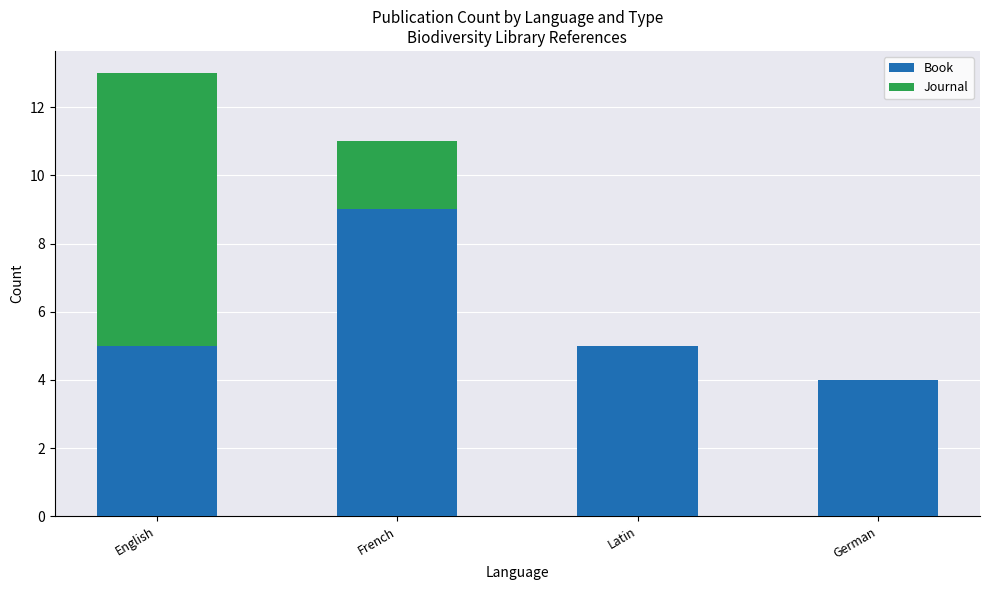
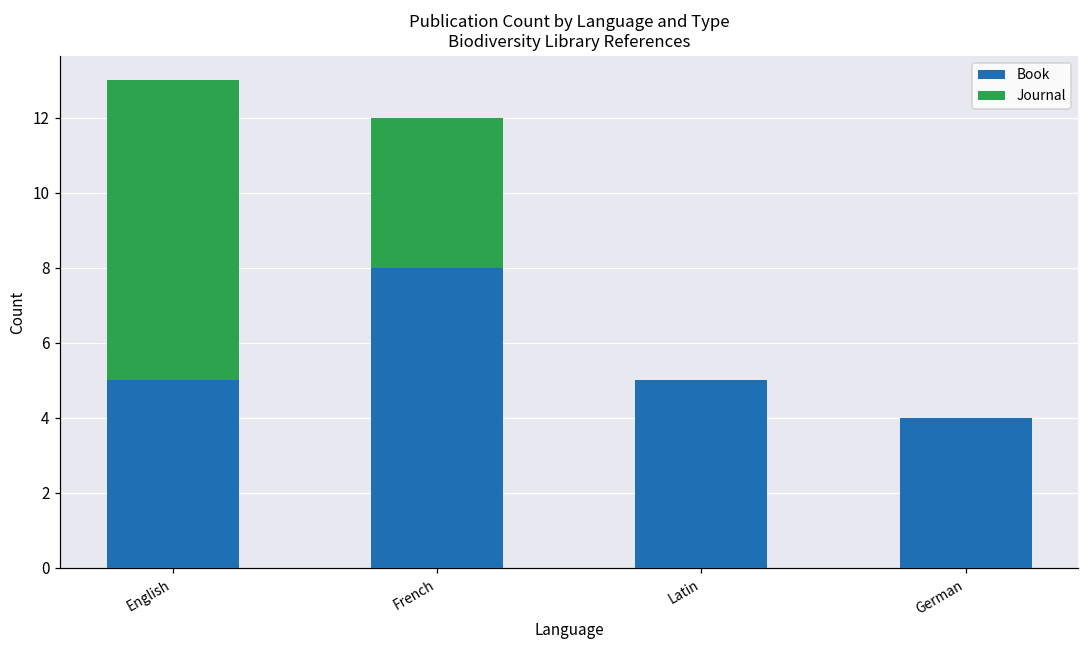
  {
    "Book": {
      "English": 5,
-     "French": 9,
+     "French": 8,
      "Latin": 5,
      "German": 4
    },
    "Journal": {
      "English": 8,
-     "French": 2,
+     "French": 4,
      "Latin": 0,
      "German": 0
    }
  }
